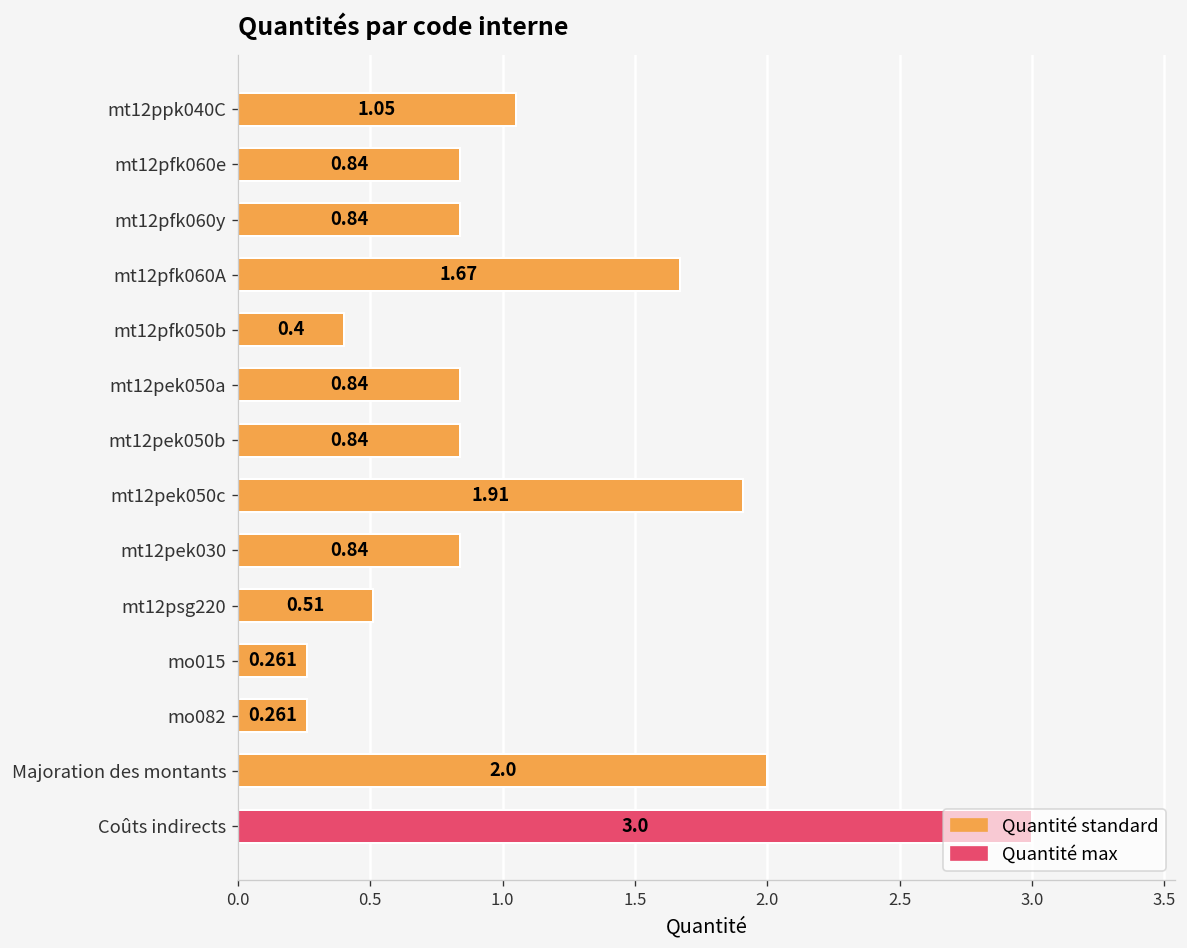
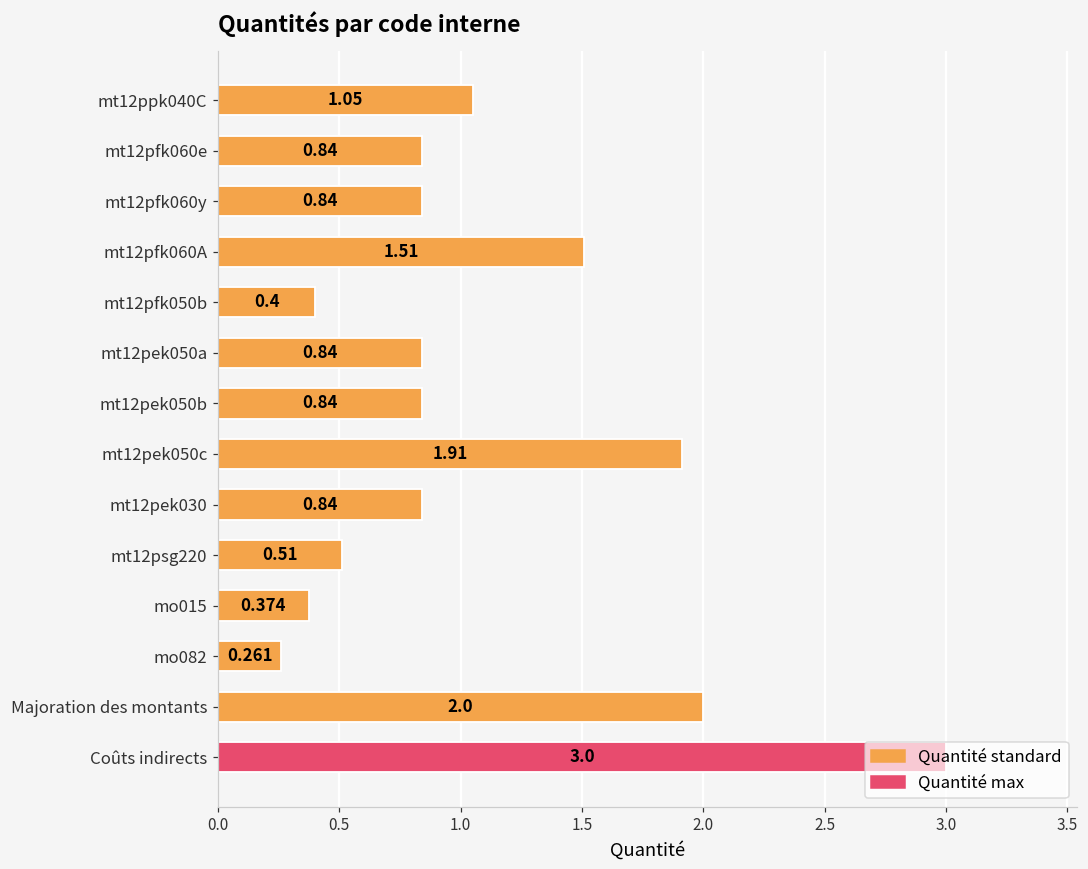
  {
    "mt12ppk040C": 1.05,
    "mt12pfk060e": 0.84,
    "mt12pfk060y": 0.84,
-   "mt12pfk060A": 1.67,
+   "mt12pfk060A": 1.51,
    "mt12pfk050b": 0.4,
    "mt12pek050a": 0.84,
    "mt12pek050b": 0.84,
    "mt12pek050c": 1.91,
    "mt12pek030": 0.84,
    "mt12psg220": 0.51,
-   "mo015": 0.261,
+   "mo015": 0.374,
    "mo082": 0.261,
    "Majoration des montants": 2.0
  }
